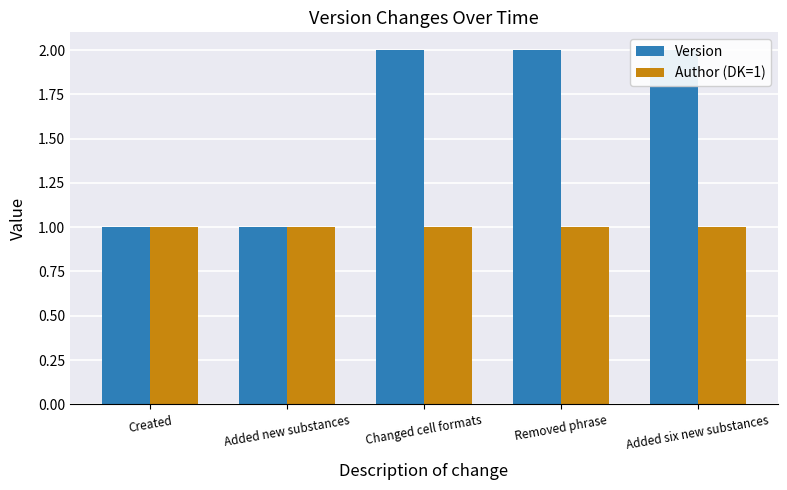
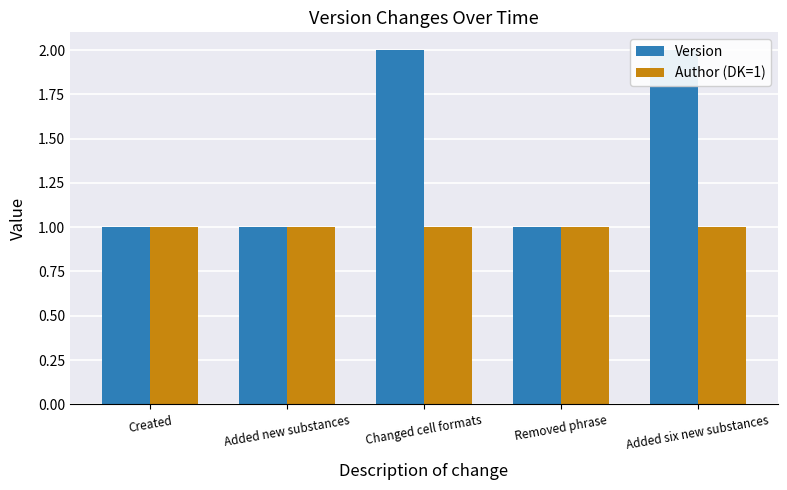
  {
    "Version": {
      "Created": 1,
      "Added new substances": 1,
      "Changed cell formats": 2,
-     "Removed phrase": 2
+     "Removed phrase": 1
    },
    "Author (DK=1)": {
      "Created": 1,
      "Added new substances": 1,
      "Changed cell formats": 1,
      "Removed phrase": 1,
      "Added six new substances": 1
    }
  }
